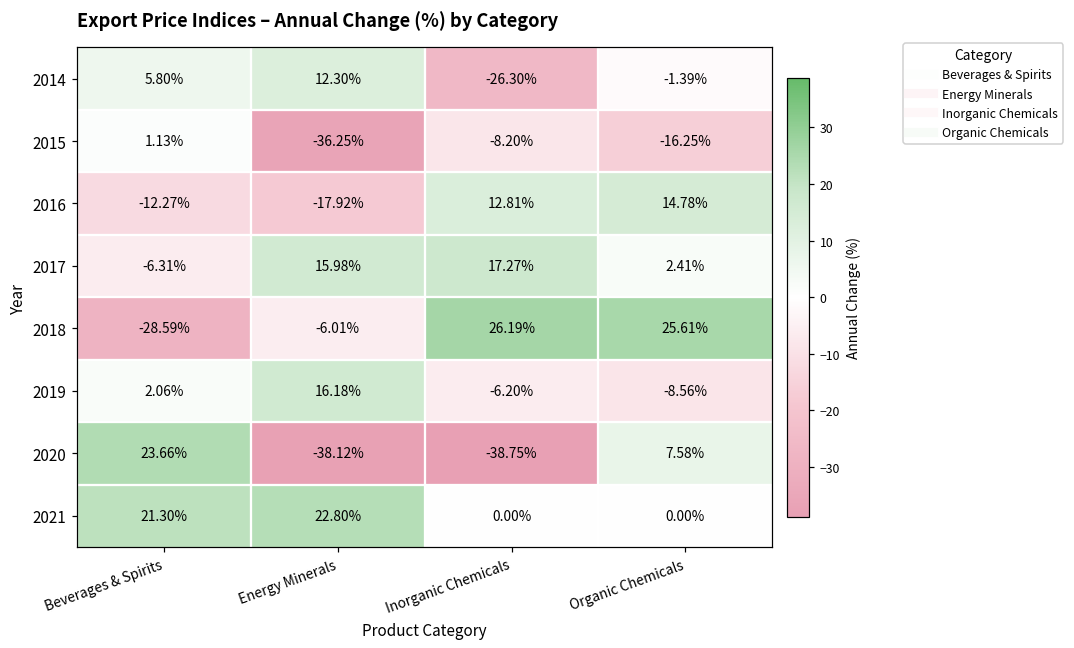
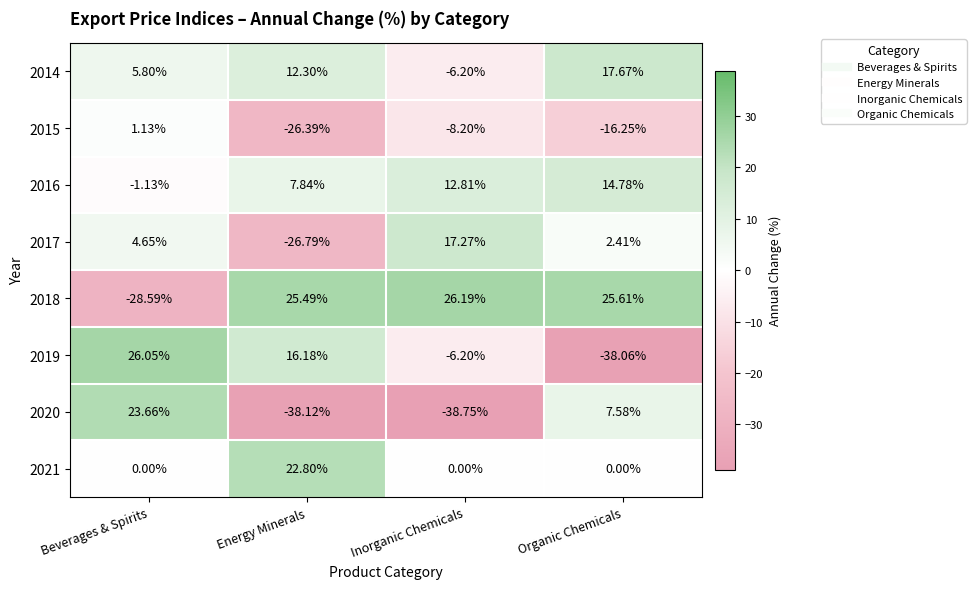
  {
    "2014": {
      "Beverages & Spirits": "5.80%",
      "Energy Minerals": "12.30%",
-     "Inorganic Chemicals": "-26.30%",
-     "Organic Chemicals": "-1.39%"
+     "Inorganic Chemicals": "-6.20%",
+     "Organic Chemicals": "17.67%"
    },
    "2015": {
      "Beverages & Spirits": "1.13%",
-     "Energy Minerals": "-36.25%",
+     "Energy Minerals": "-26.39%",
      "Inorganic Chemicals": "-8.20%",
      "Organic Chemicals": "-16.25%"
    },
    "2016": {
-     "Beverages & Spirits": "-12.27%",
-     "Energy Minerals": "-17.92%",
+     "Beverages & Spirits": "-1.13%",
+     "Energy Minerals": "7.84%",
      "Inorganic Chemicals": "12.81%",
      "Organic Chemicals": "14.78%"
    },
    "2017": {
-     "Beverages & Spirits": "-6.31%",
-     "Energy Minerals": "15.98%",
+     "Beverages & Spirits": "4.65%",
+     "Energy Minerals": "-26.79%",
      "Inorganic Chemicals": "17.27%",
      "Organic Chemicals": "2.41%"
    },
    "2018": {
      "Beverages & Spirits": "-28.59%",
-     "Energy Minerals": "-6.01%",
+     "Energy Minerals": "25.49%",
      "Inorganic Chemicals": "26.19%",
      "Organic Chemicals": "25.61%"
    },
    "2019": {
-     "Beverages & Spirits": "2.06%",
+     "Beverages & Spirits": "26.05%",
      "Energy Minerals": "16.18%",
      "Inorganic Chemicals": "-6.20%",
-     "Organic Chemicals": "-8.56%"
+     "Organic Chemicals": "-38.06%"
    },
    "2020": {
      "Beverages & Spirits": "23.66%",
      "Energy Minerals": "-38.12%",
      "Inorganic Chemicals": "-38.75%",
      "Organic Chemicals": "7.58%"
    },
    "2021": {
-     "Beverages & Spirits": "21.30%",
+     "Beverages & Spirits": "0.00%",
      "Energy Minerals": "22.80%",
      "Inorganic Chemicals": "0.00%",
      "Organic Chemicals": "0.00%"
    }
  }
